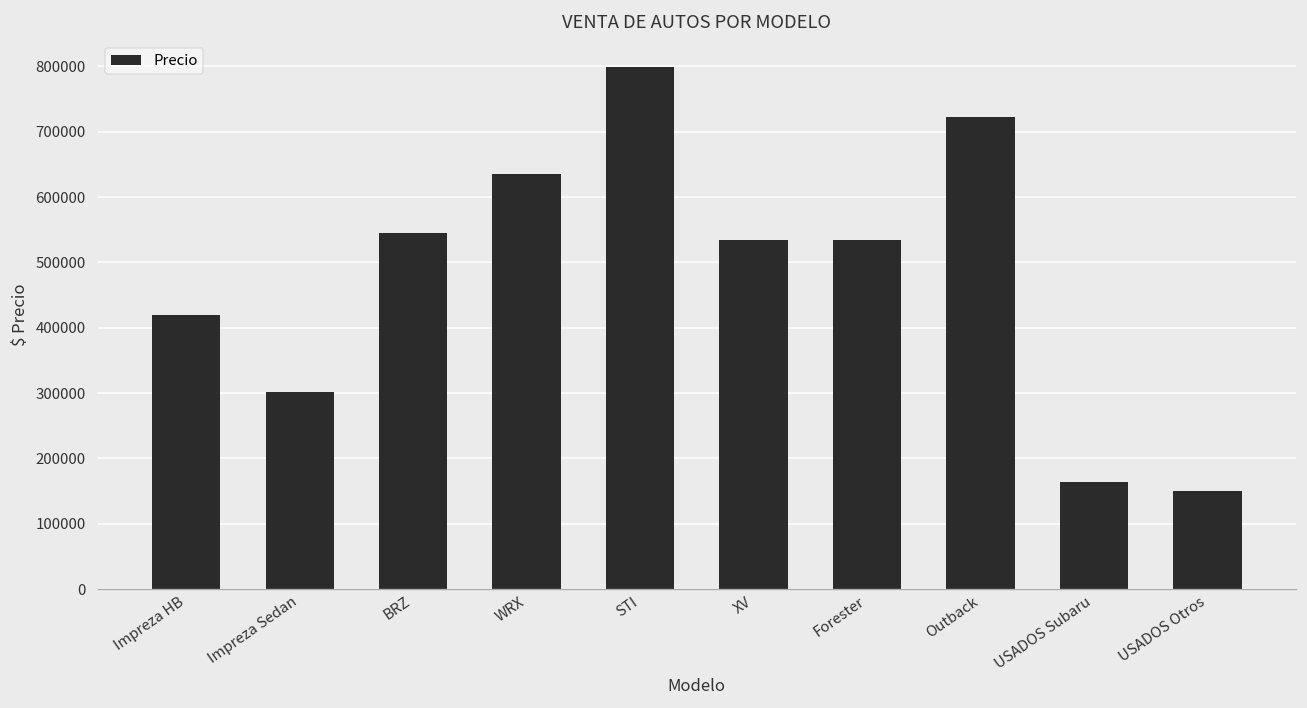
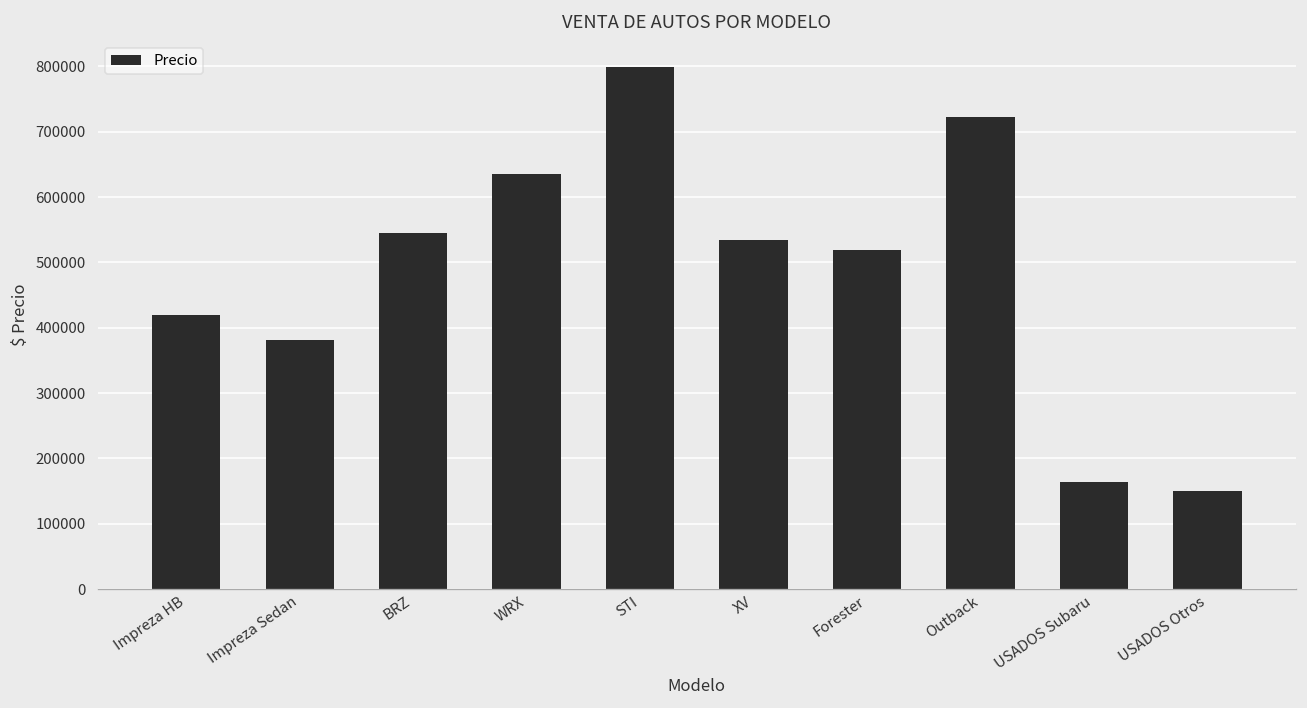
  {
    "Impreza HB": 420000,
-   "Impreza Sedan": 300000,
+   "Impreza Sedan": 380000,
    "BRZ": 550000,
    "WRX": 640000,
    "STI": 800000,
    "XV": 530000,
-   "Forester": 530000,
+   "Forester": 520000,
    "Outback": 720000,
    "USADOS Subaru": 160000,
    "USADOS Otros": 150000
  }
